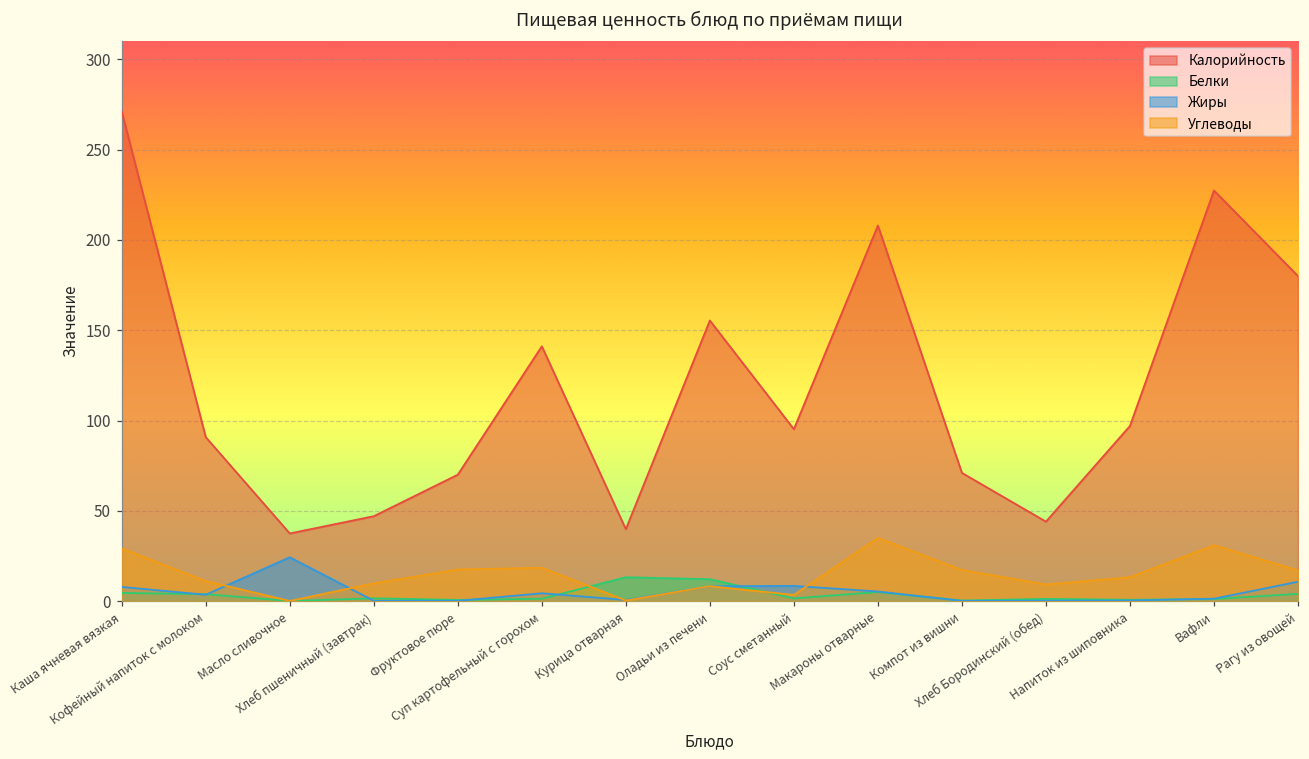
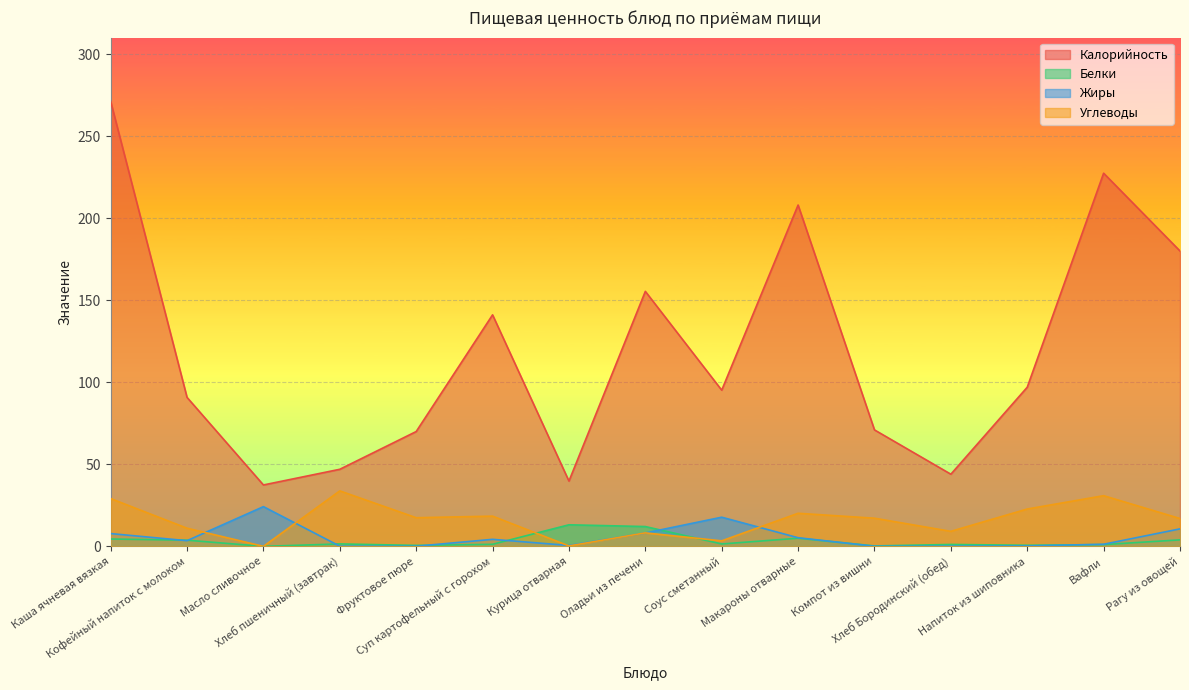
  {
    "Калорийность": {
      "Каша ячневая вязкая": 271,
      "Кофейный напиток с молоком": 91,
      "Масло сливочное": 37,
      "Хлеб пшеничный (завтрак)": 47,
      "Фруктовое пюре": 70,
      "Суп картофельный с горохом": 141,
      "Курица отварная": 40,
      "Оладьи из печени": 155,
      "Соус сметанный": 95,
      "Макароны отварные": 208,
      "Компот из вишни": 71,
      "Хлеб Бородинский (обед)": 44,
      "Напиток из шиповника": 97,
      "Вафли": 227,
      "Рагу из овощей": 180
    },
    "Белки": {
      "Каша ячневая вязкая": 5,
      "Суп картофельный с горохом": 1,
      "Курица отварная": 13,
      "Оладьи из печени": 12,
      "Соус сметанный": 2,
      "Рагу из овощей": 4
    },
    "Жиры": {
      "Каша ячневая вязкая": 8,
      "Масло сливочное": 24,
      "Суп картофельный с горохом": 4,
-     "Соус сметанный": 8,
+     "Соус сметанный": 18,
      "Рагу из овощей": 11
    },
    "Углеводы": {
      "Каша ячневая вязкая": 29,
      "Кофейный напиток с молоком": 11,
-     "Хлеб пшеничный (завтрак)": 10,
+     "Хлеб пшеничный (завтрак)": 34,
      "Фруктовое пюре": 18,
      "Суп картофельный с горохом": 18,
      "Соус сметанный": 3,
-     "Макароны отварные": 35,
+     "Макароны отварные": 20,
      "Компот из вишни": 17,
      "Хлеб Бородинский (обед)": 9,
-     "Напиток из шиповника": 13,
+     "Напиток из шиповника": 23,
      "Вафли": 31,
      "Рагу из овощей": 17
    }
  }
